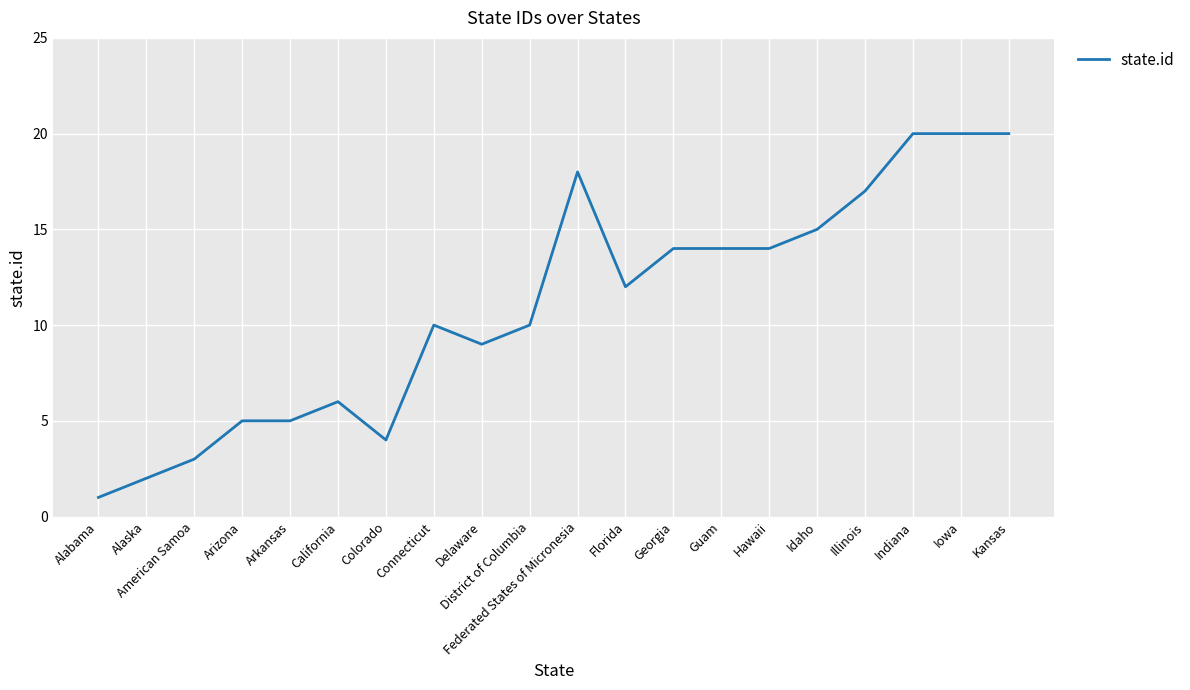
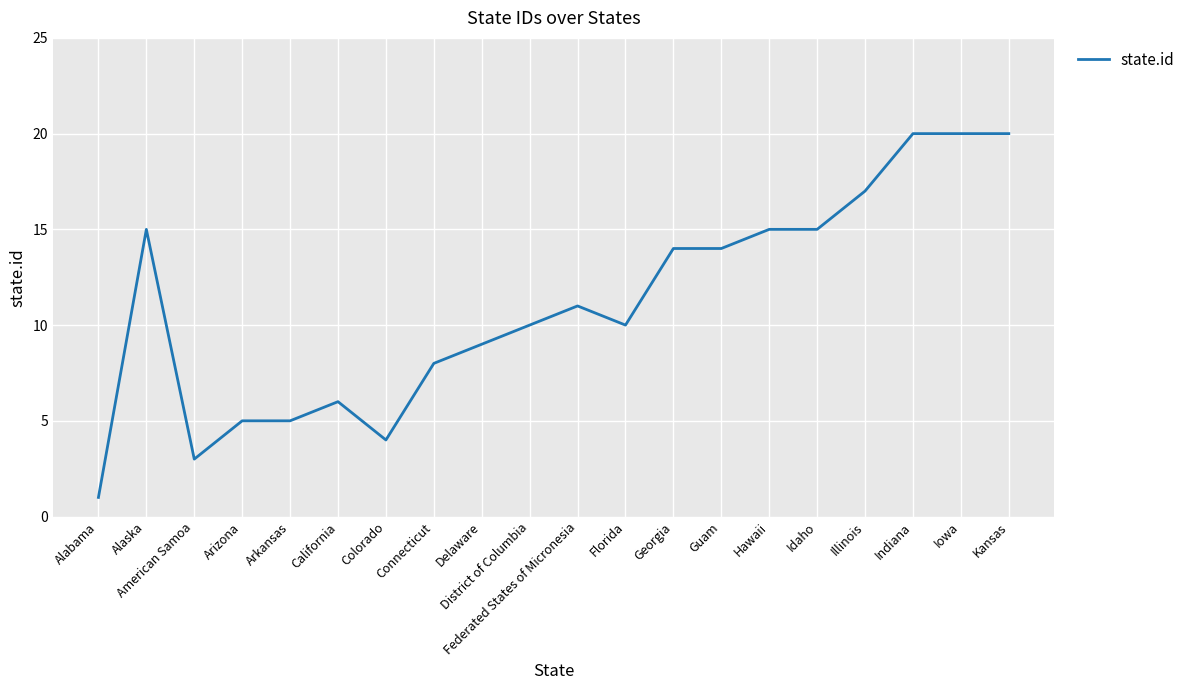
  {
    "Alabama": 1,
-   "Alaska": 2,
+   "Alaska": 15,
    "American Samoa": 3,
    "Arizona": 5,
    "Arkansas": 5,
    "California": 6,
    "Colorado": 4,
-   "Connecticut": 10,
+   "Connecticut": 8,
    "Delaware": 9,
    "District of Columbia": 10,
-   "Federated States of Micronesia": 18,
-   "Florida": 12,
+   "Federated States of Micronesia": 11,
+   "Florida": 10,
    "Georgia": 14,
    "Guam": 14,
-   "Hawaii": 14,
+   "Hawaii": 15,
    "Idaho": 15,
    "Illinois": 17,
    "Indiana": 20,
    "Iowa": 20,
    "Kansas": 20
  }
